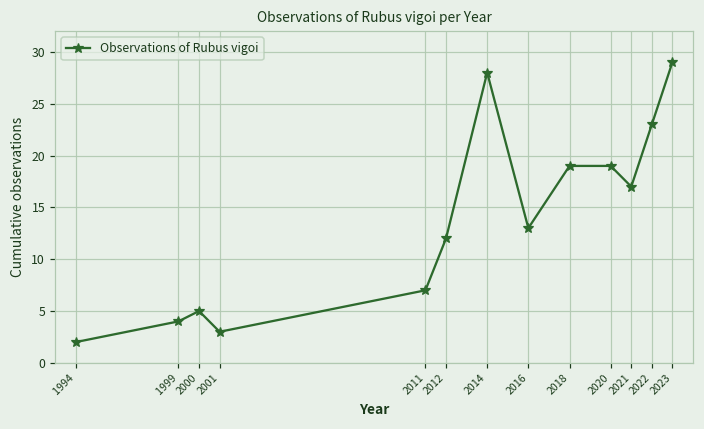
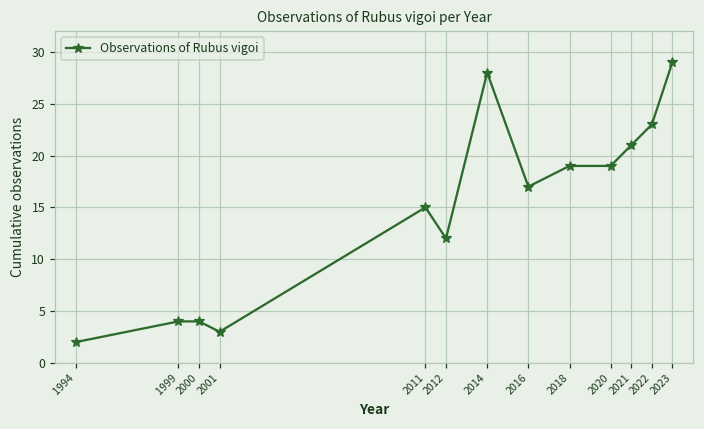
  {
    "1994": 2,
    "1999": 4,
-   "2000": 5,
+   "2000": 4,
    "2001": 3,
-   "2011": 7,
+   "2011": 15,
    "2012": 12,
    "2014": 28,
-   "2016": 13,
+   "2016": 17,
    "2018": 19,
    "2020": 19,
-   "2021": 17,
+   "2021": 21,
    "2022": 23,
    "2023": 29
  }
